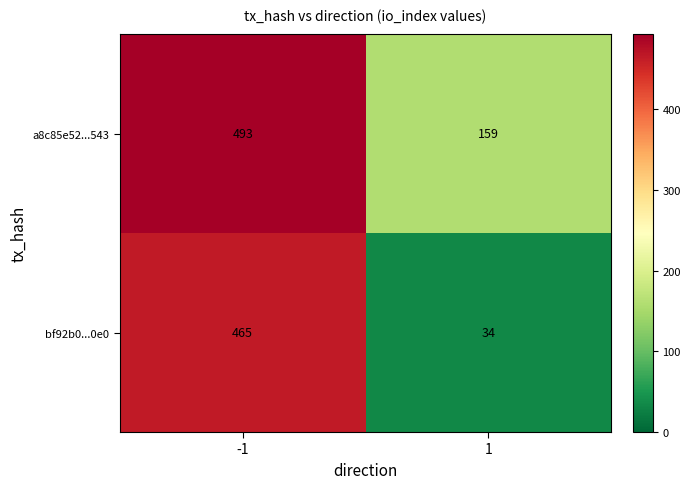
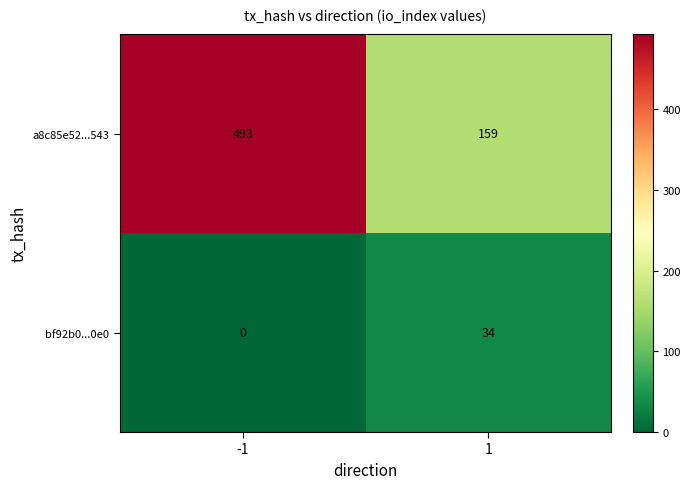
  {
    "a8c85e52...543": {
      "-1": 493,
      "1": 159
    },
    "bf92b0...0e0": {
-     "-1": 465,
+     "-1": 0,
      "1": 34
    }
  }
